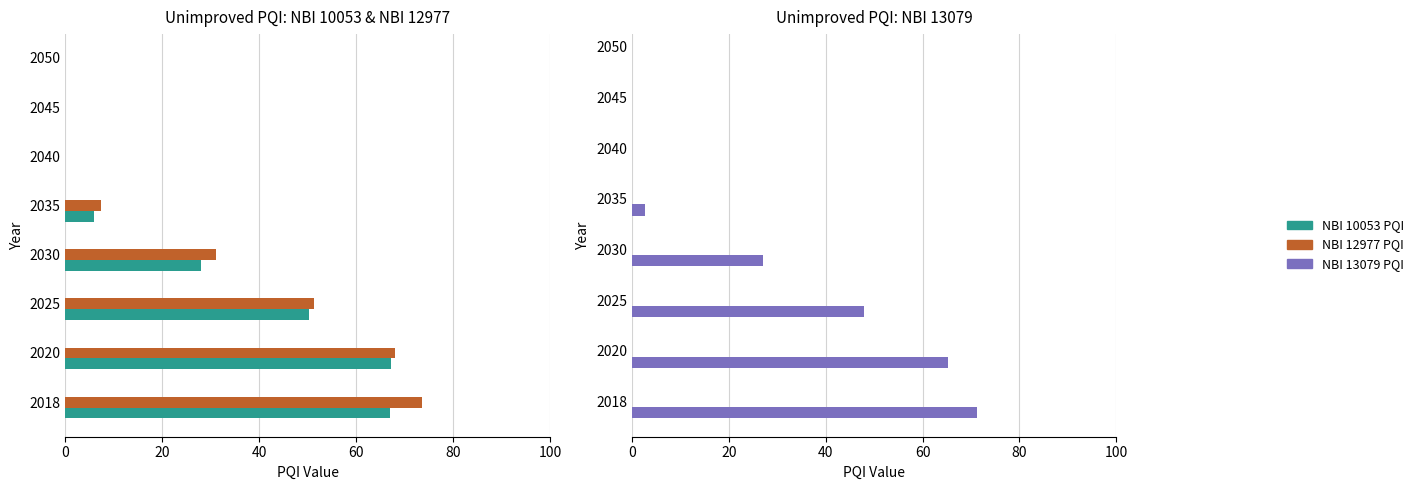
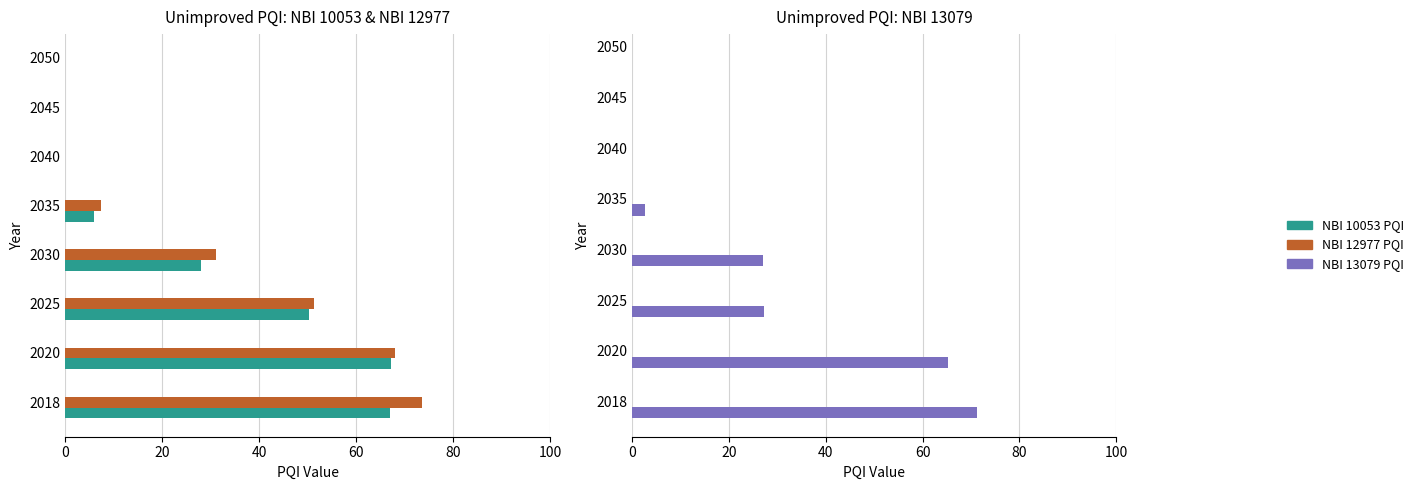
  {
    "Unimproved PQI: NBI 10053 & NBI 12977": {
      "NBI 10053 PQI": {
        "2050": 0,
        "2045": 0,
        "2040": 0,
        "2035": 6,
        "2030": 28,
        "2025": 50,
        "2020": 67,
        "2018": 67
      },
      "NBI 12977 PQI": {
        "2050": 0,
        "2045": 0,
        "2040": 0,
        "2035": 7,
        "2030": 31,
        "2025": 51,
        "2020": 68,
        "2018": 74
      }
    },
    "Unimproved PQI: NBI 13079": {
      "2050": 0,
      "2045": 0,
      "2040": 0,
      "2035": 3,
      "2030": 27,
-     "2025": 48,
+     "2025": 27,
      "2020": 65,
      "2018": 71
    }
  }
